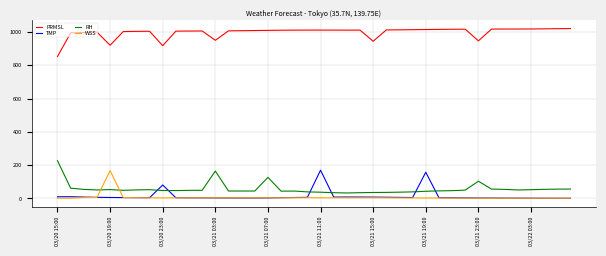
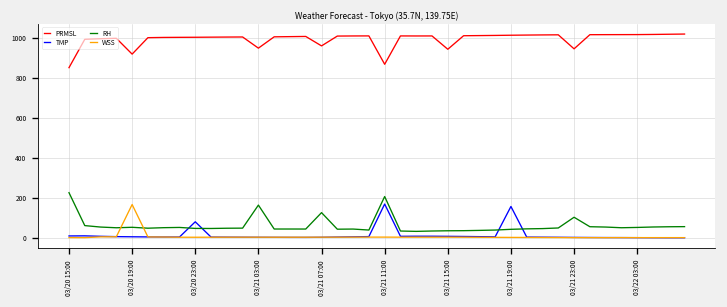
  {
    "PRMSL": {
      "03/20 15:00": 850,
      "03/20 19:00": 920,
-     "03/20 23:00": 920,
+     "03/20 23:00": 1000,
      "03/21 03:00": 950,
-     "03/21 07:00": 1010,
-     "03/21 11:00": 1010,
+     "03/21 07:00": 960,
+     "03/21 11:00": 870,
      "03/21 15:00": 940,
      "03/21 19:00": 1010,
      "03/21 23:00": 950,
      "03/22 03:00": 1020
    },
    "TMP": {
      "03/20 19:00": 10,
      "03/20 23:00": 80,
      "03/21 11:00": 170,
      "03/21 19:00": 160
    },
    "RH": {
      "03/20 15:00": 230,
      "03/20 19:00": 50,
      "03/20 23:00": 50,
      "03/21 03:00": 160,
      "03/21 07:00": 130,
-     "03/21 11:00": 40,
+     "03/21 11:00": 210,
      "03/21 15:00": 40,
      "03/21 19:00": 40,
      "03/21 23:00": 100,
      "03/22 03:00": 50
    },
    "WSS": {
      "03/20 19:00": 170,
      "03/20 23:00": 0,
      "03/21 11:00": 0,
      "03/21 19:00": 0
    }
  }
